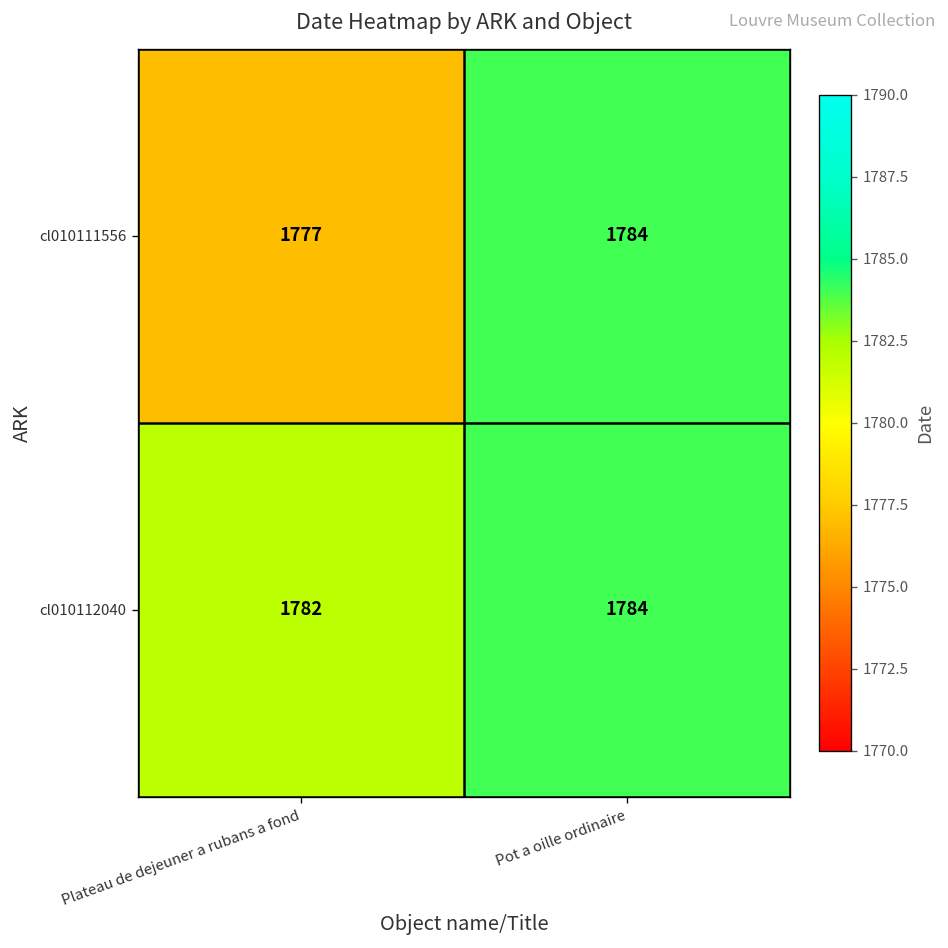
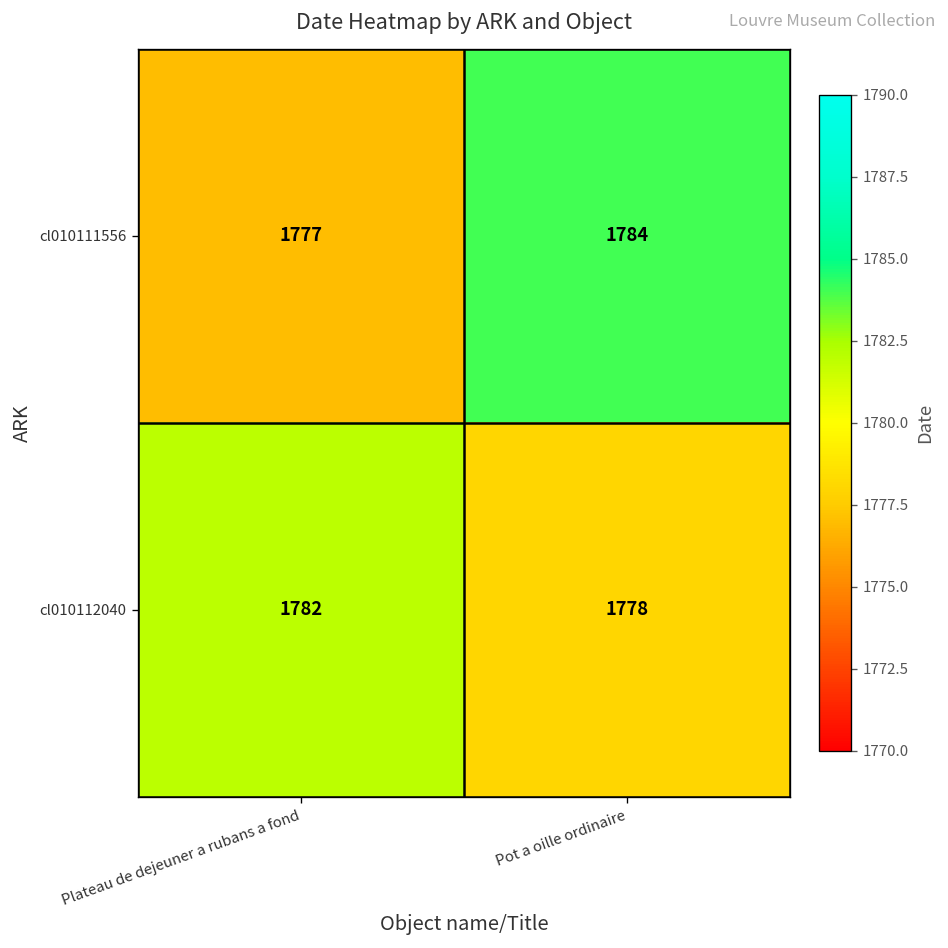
  {
    "cl010111556": {
      "Plateau de dejeuner a rubans a fond": 1777,
      "Pot a oille ordinaire": 1784
    },
    "cl010112040": {
      "Plateau de dejeuner a rubans a fond": 1782,
-     "Pot a oille ordinaire": 1784
+     "Pot a oille ordinaire": 1778
    }
  }
